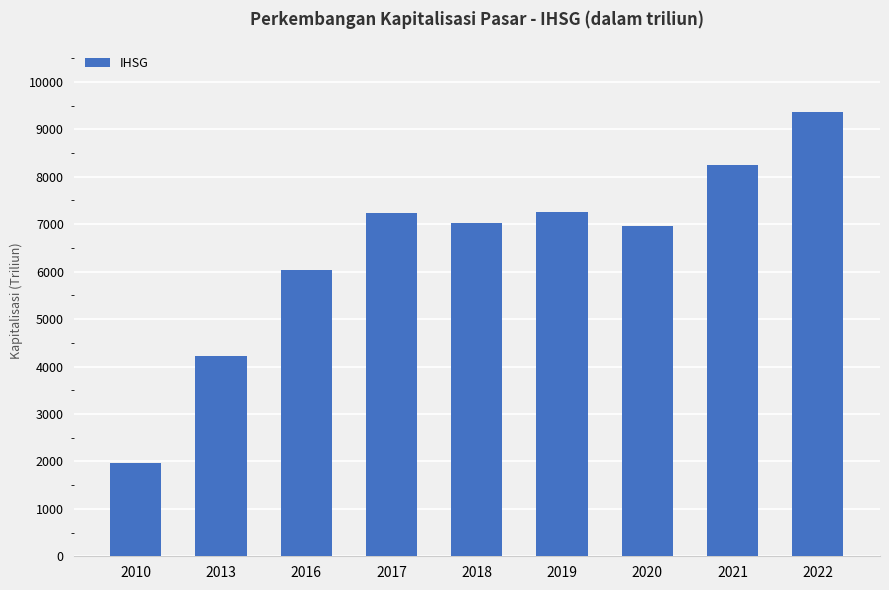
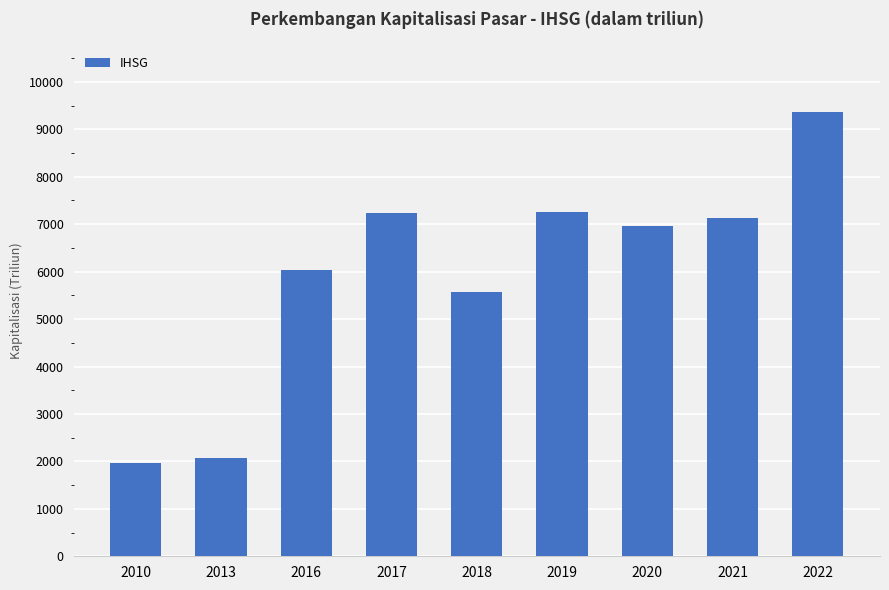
  {
    "2010": 2000,
-   "2013": 4200,
+   "2013": 2100,
    "2016": 6000,
    "2017": 7200,
-   "2018": 7000,
+   "2018": 5600,
    "2019": 7300,
    "2020": 7000,
-   "2021": 8300,
+   "2021": 7100,
    "2022": 9400
  }
